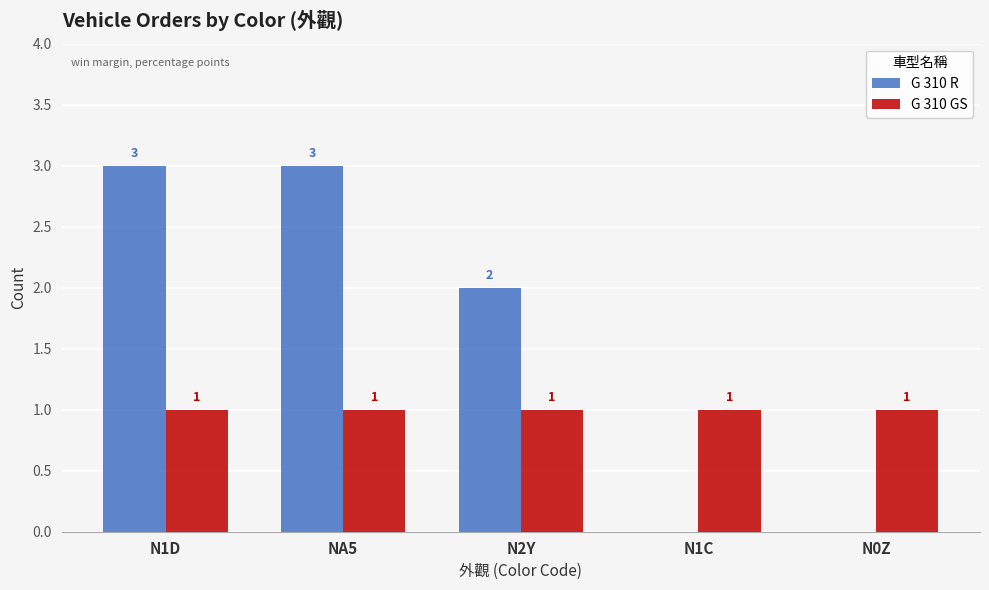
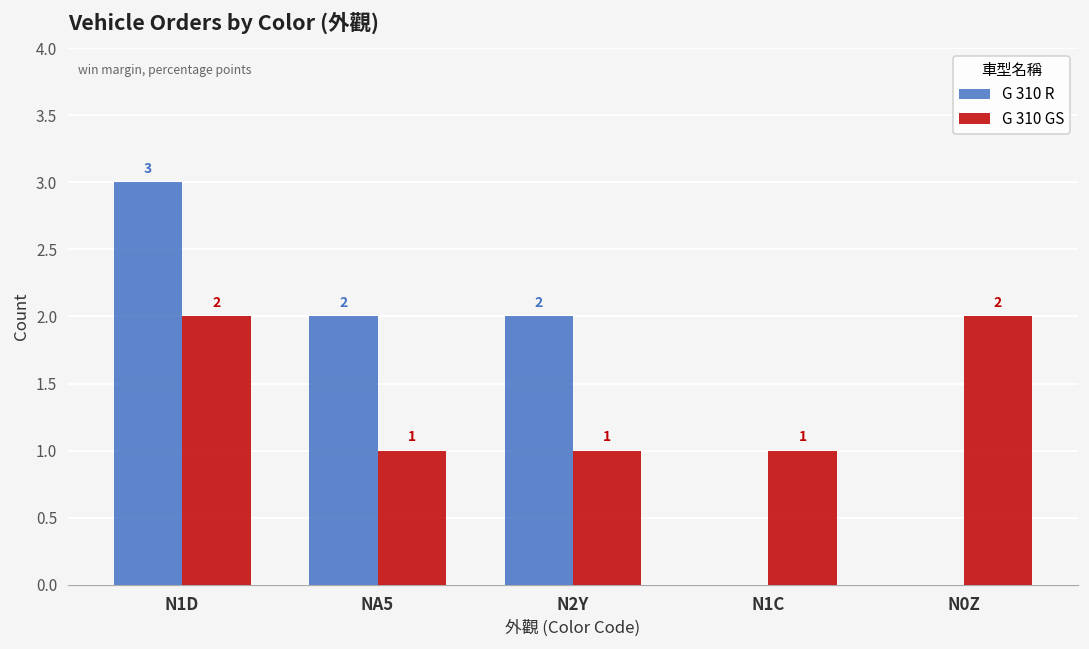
  {
    "G 310 R": {
      "N1D": 3,
-     "NA5": 3,
+     "NA5": 2,
      "N2Y": 2
    },
    "G 310 GS": {
-     "N1D": 1,
+     "N1D": 2,
      "NA5": 1,
      "N2Y": 1,
      "N1C": 1,
-     "N0Z": 1
+     "N0Z": 2
    }
  }
